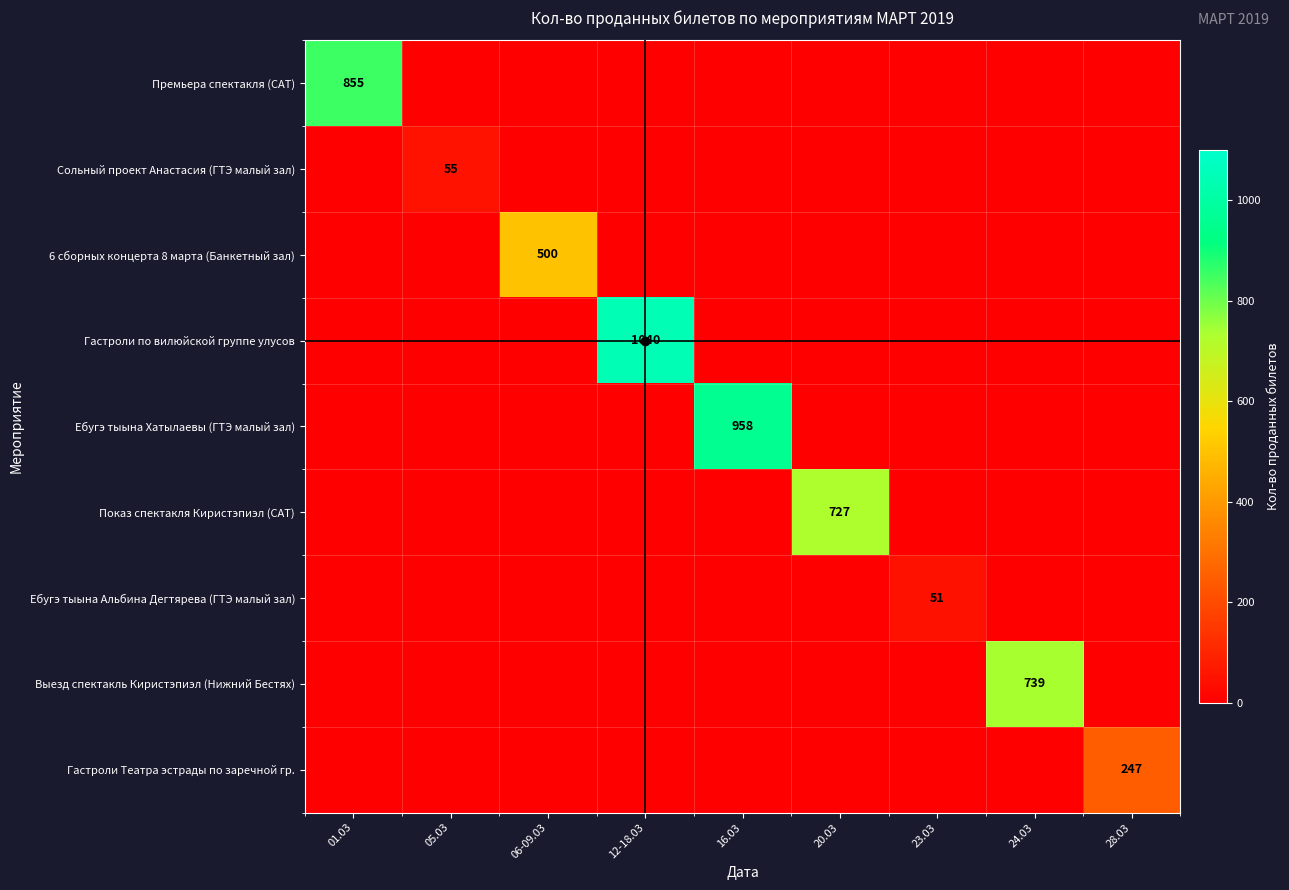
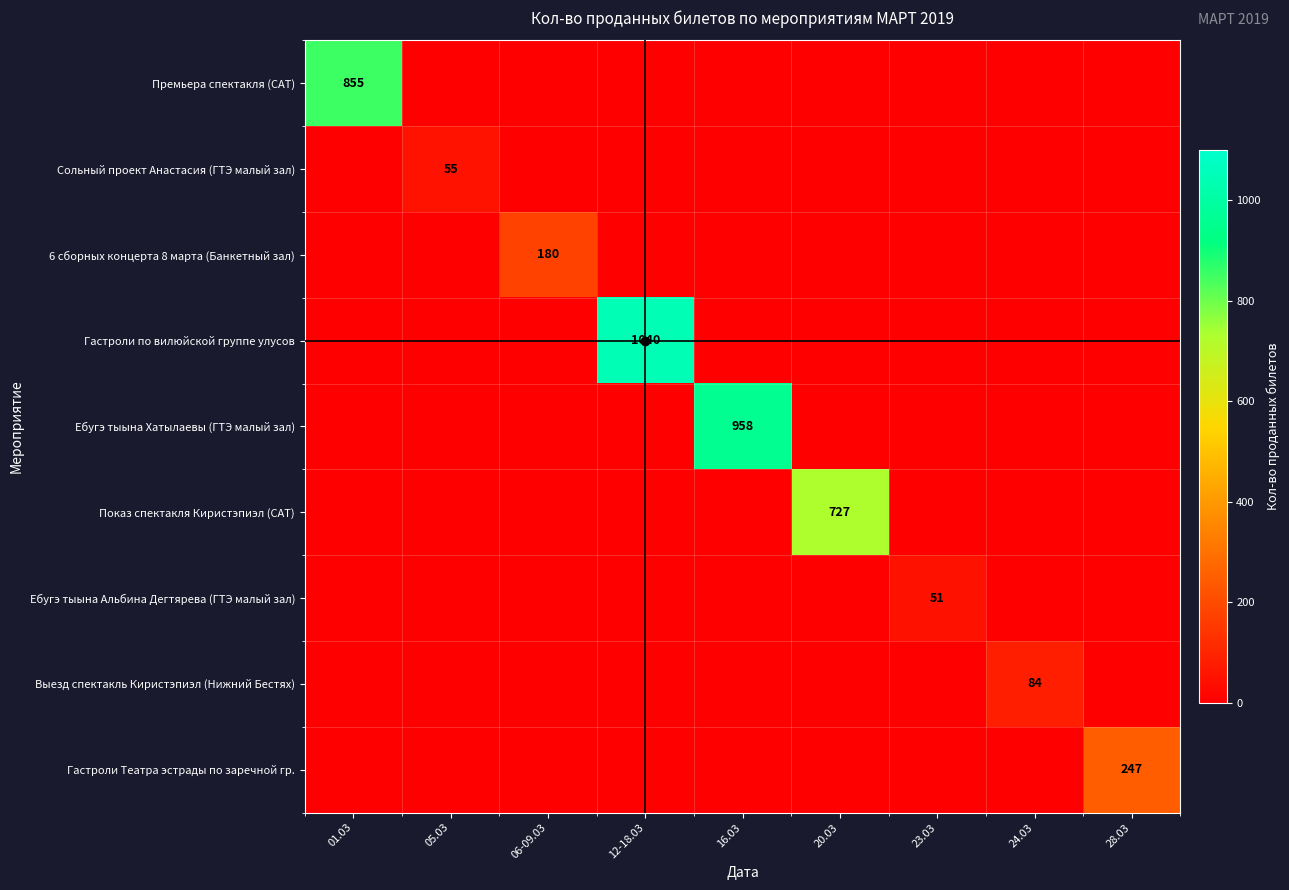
  {
    "Премьера спектакля (САТ)": {
      "01.03": 855
    },
    "Сольный проект Анастасия (ГТЭ малый зал)": {
      "05.03": 55
    },
    "6 сборных концерта 8 марта (Банкетный зал)": {
-     "06-09.03": 500
+     "06-09.03": 180
    },
    "Ебугэ тыына Хатылаевы (ГТЭ малый зал)": {
      "16.03": 958
    },
    "Показ спектакля Киристэпиэл (САТ)": {
      "20.03": 727
    },
    "Ебугэ тыына Альбина Дегтярева (ГТЭ малый зал)": {
      "23.03": 51
    },
    "Выезд спектакль Киристэпиэл (Нижний Бестях)": {
-     "24.03": 739
+     "24.03": 84
    },
    "Гастроли Театра эстрады по заречной гр.": {
      "28.03": 247
    }
  }
